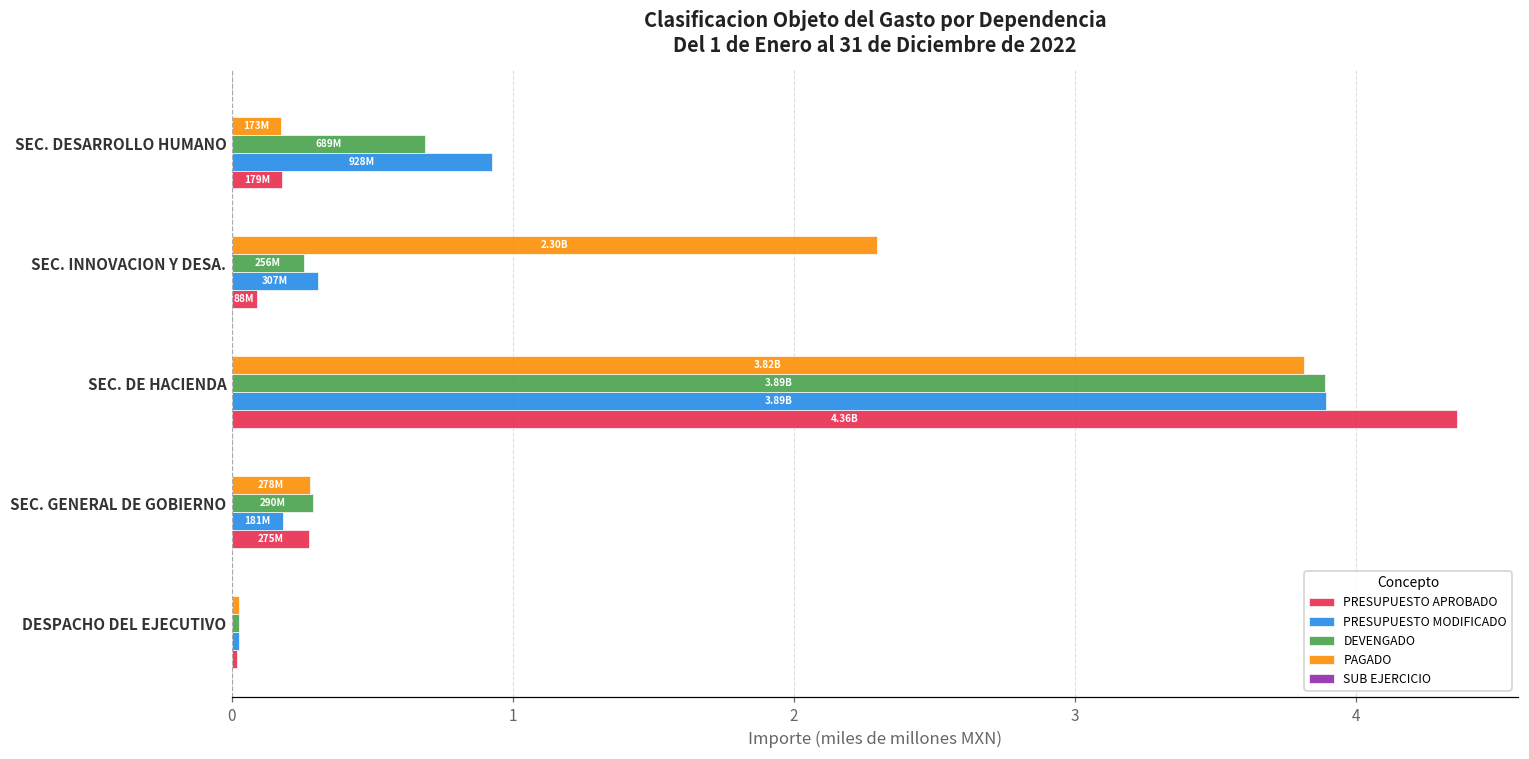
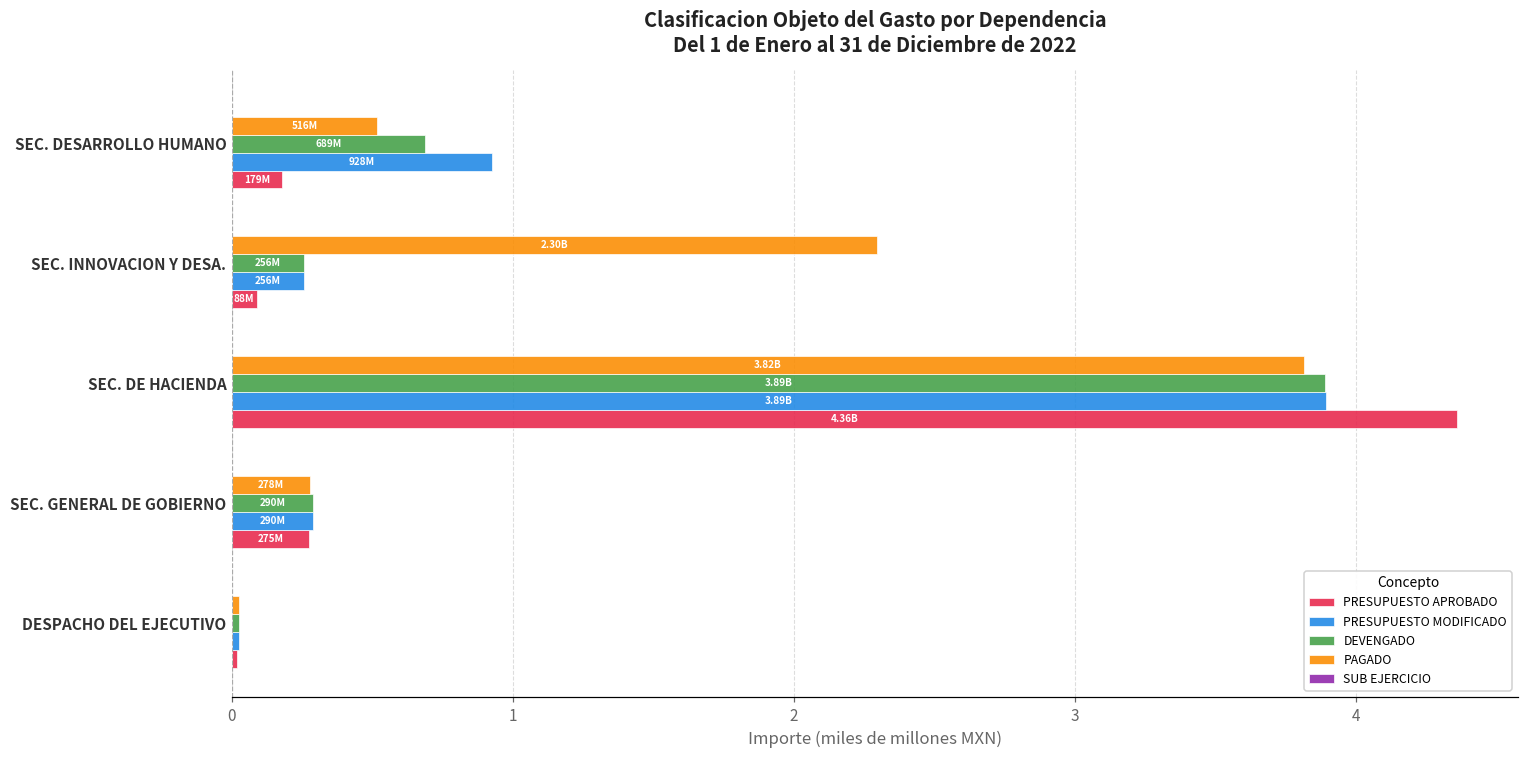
  {
    "PRESUPUESTO APROBADO": {
      "SEC. DE HACIENDA": "4.36B"
    },
    "PRESUPUESTO MODIFICADO": {
-     "SEC. INNOVACION Y DESA.": "307M",
+     "SEC. INNOVACION Y DESA.": "256M",
      "SEC. DE HACIENDA": "3.89B",
-     "SEC. GENERAL DE GOBIERNO": "181M"
+     "SEC. GENERAL DE GOBIERNO": "290M"
    },
    "DEVENGADO": {
      "SEC. DE HACIENDA": "3.89B"
    },
    "PAGADO": {
-     "SEC. DESARROLLO HUMANO": "173M",
+     "SEC. DESARROLLO HUMANO": "516M",
      "SEC. INNOVACION Y DESA.": "2.30B",
      "SEC. DE HACIENDA": "3.82B"
    },
    "SUB EJERCICIO": {
      "SEC. DESARROLLO HUMANO": "0.00",
      "SEC. INNOVACION Y DESA.": "0.00",
      "DESPACHO DEL EJECUTIVO": "0.00"
    }
  }
